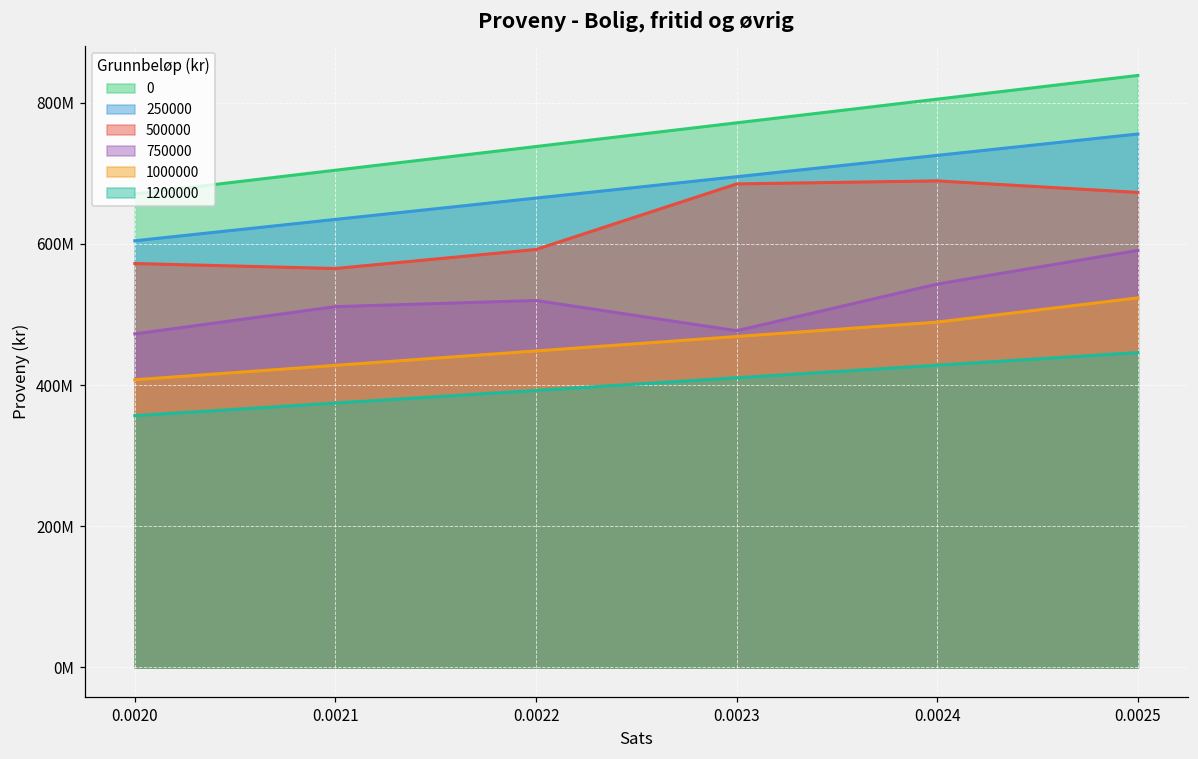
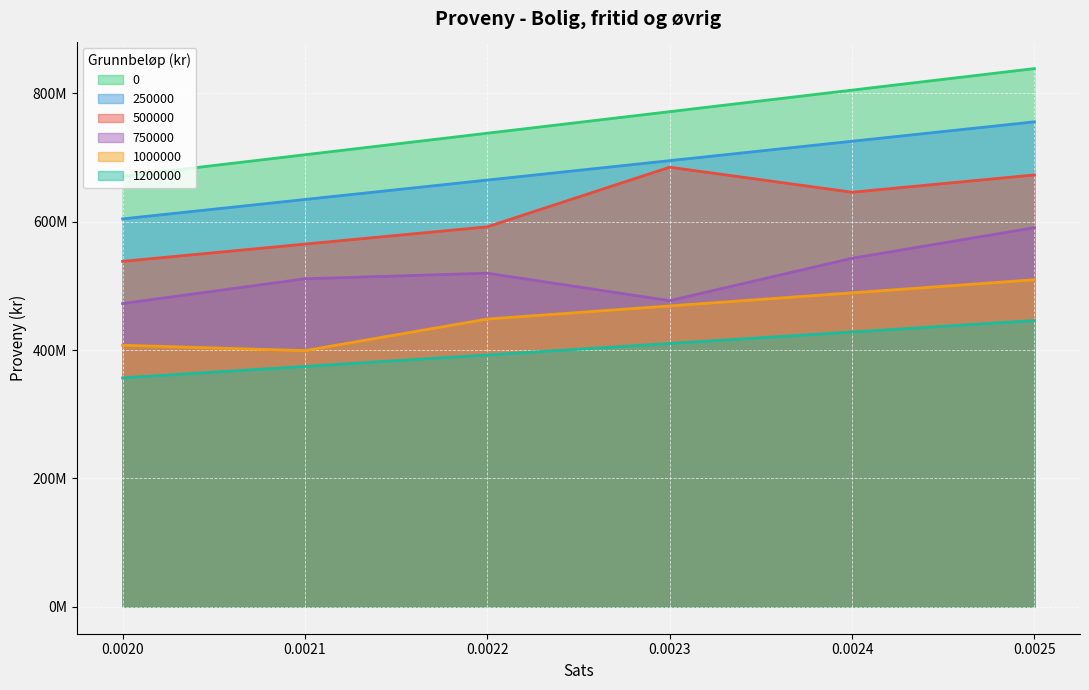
  {
    "500000": {
-     "0.0020": 570000000,
+     "0.0020": 540000000,
      "0.0021": 570000000,
      "0.0022": 590000000,
      "0.0023": 680000000,
-     "0.0024": 690000000,
+     "0.0024": 650000000,
      "0.0025": 670000000
    },
    "750000": {
      "0.0020": 470000000,
      "0.0021": 510000000,
      "0.0022": 520000000,
      "0.0023": 480000000,
      "0.0024": 540000000,
      "0.0025": 590000000
    },
    "1000000": {
      "0.0020": 410000000,
-     "0.0021": 430000000,
+     "0.0021": 400000000,
      "0.0022": 450000000,
      "0.0023": 470000000,
      "0.0024": 490000000,
-     "0.0025": 520000000
+     "0.0025": 510000000
    }
  }
